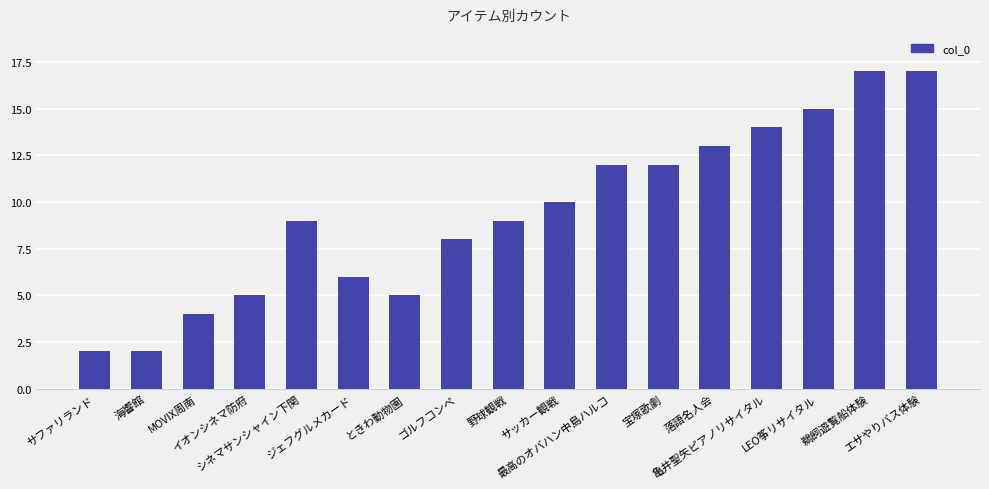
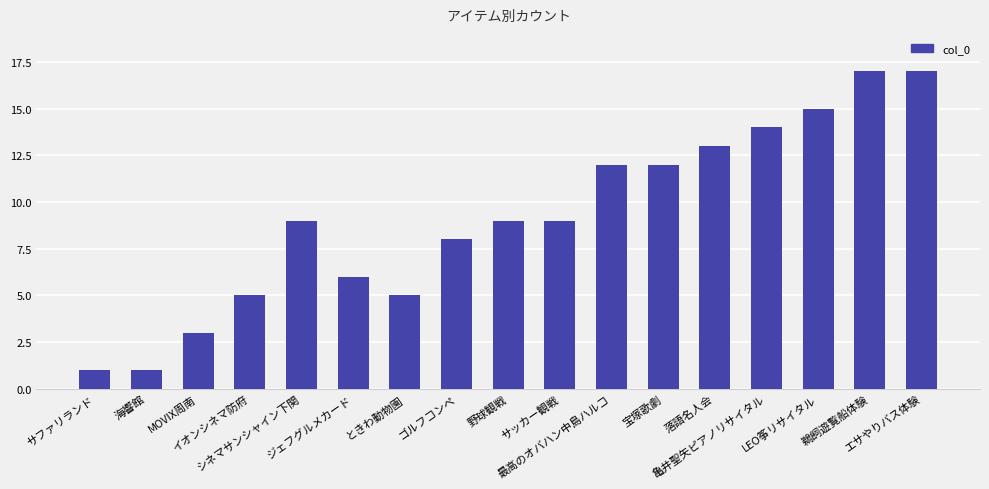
  {
-   "サファリランド": 2,
-   "海響館": 2,
-   "MOVIX周南": 4,
+   "サファリランド": 1,
+   "海響館": 1,
+   "MOVIX周南": 3,
    "イオンシネマ防府": 5,
    "シネマサンシャイン下関": 9,
    "ジェフグルメカード": 6,
    "ときわ動物園": 5,
    "ゴルフコンペ": 8,
    "野球観戦": 9,
-   "サッカー観戦": 10,
+   "サッカー観戦": 9,
    "最高のオバハン中島ハルコ": 12,
    "宝塚歌劇": 12,
    "落語名人会": 13,
    "亀井聖矢ピアノリサイタル": 14,
    "LEO筝リサイタル": 15,
    "鵜飼遊覧船体験": 17,
    "エサやりバス体験": 17
  }
